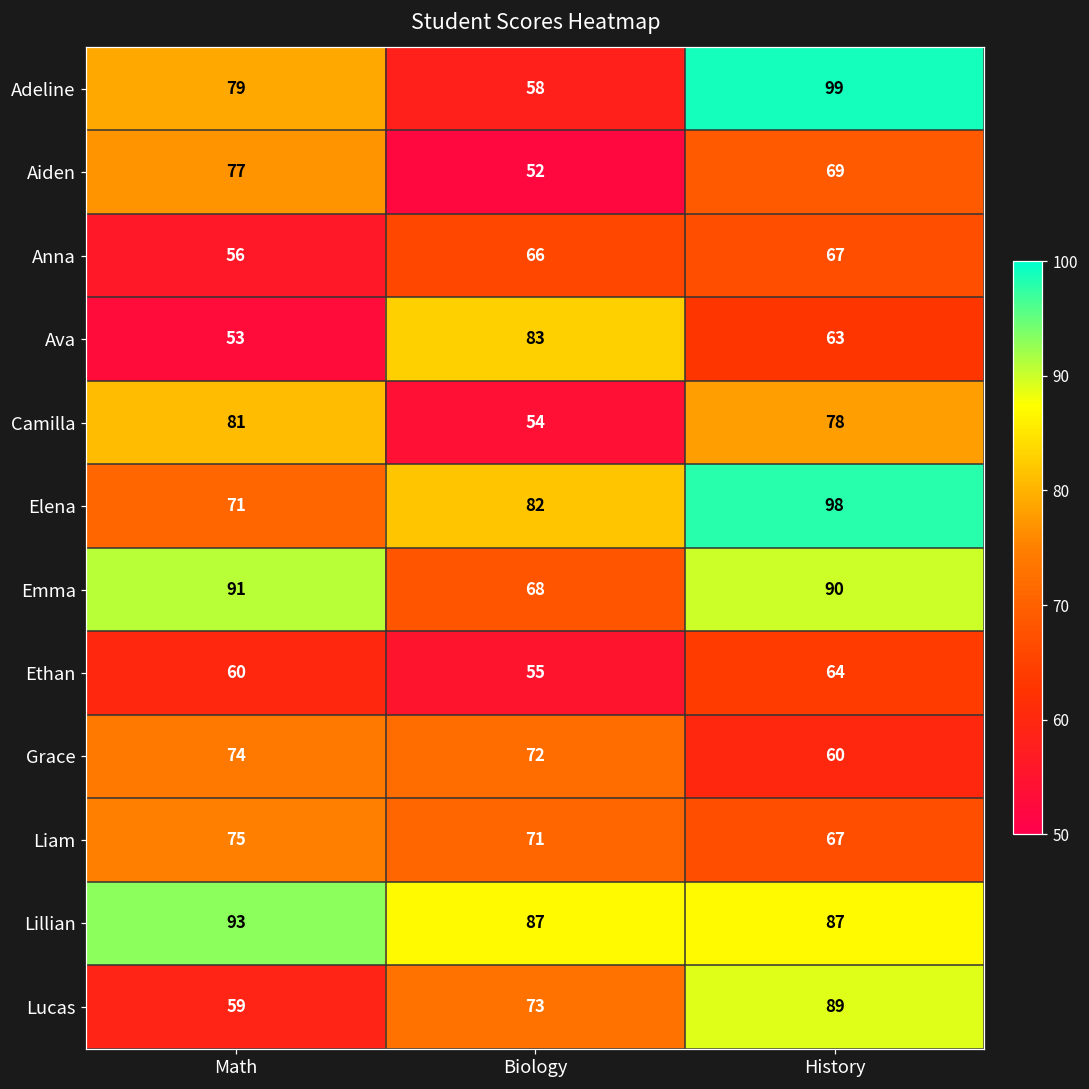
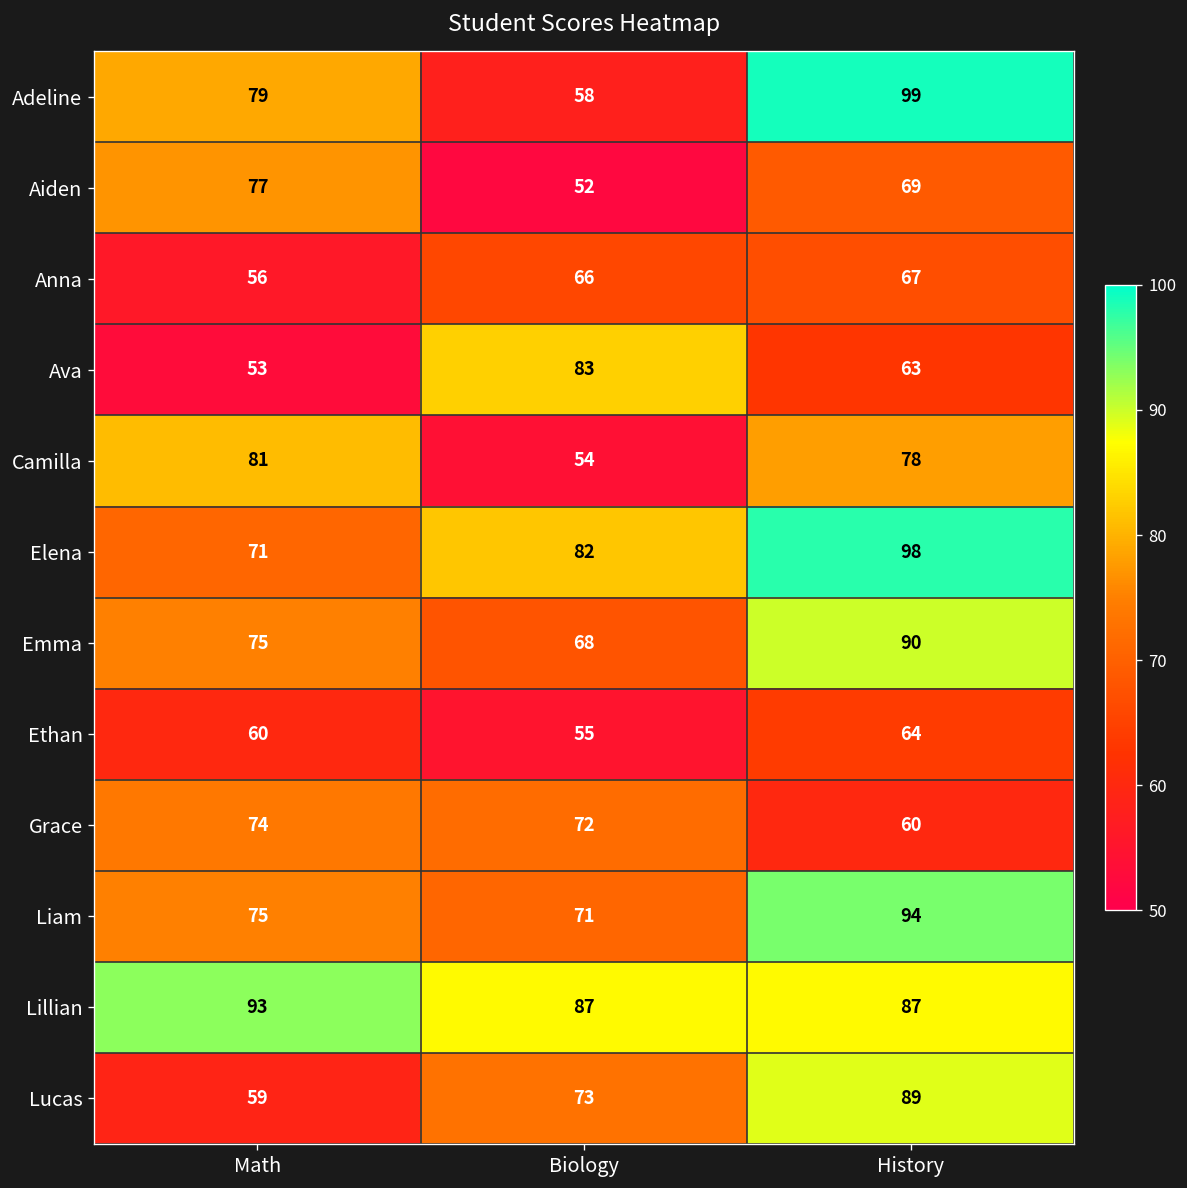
  {
    "Adeline": {
      "Math": 79,
      "Biology": 58,
      "History": 99
    },
    "Aiden": {
      "Math": 77,
      "Biology": 52,
      "History": 69
    },
    "Anna": {
      "Math": 56,
      "Biology": 66,
      "History": 67
    },
    "Ava": {
      "Math": 53,
      "Biology": 83,
      "History": 63
    },
    "Camilla": {
      "Math": 81,
      "Biology": 54,
      "History": 78
    },
    "Elena": {
      "Math": 71,
      "Biology": 82,
      "History": 98
    },
    "Emma": {
-     "Math": 91,
+     "Math": 75,
      "Biology": 68,
      "History": 90
    },
    "Ethan": {
      "Math": 60,
      "Biology": 55,
      "History": 64
    },
    "Grace": {
      "Math": 74,
      "Biology": 72,
      "History": 60
    },
    "Liam": {
      "Math": 75,
      "Biology": 71,
-     "History": 67
+     "History": 94
    },
    "Lillian": {
      "Math": 93,
      "Biology": 87,
      "History": 87
    },
    "Lucas": {
      "Math": 59,
      "Biology": 73,
      "History": 89
    }
  }
